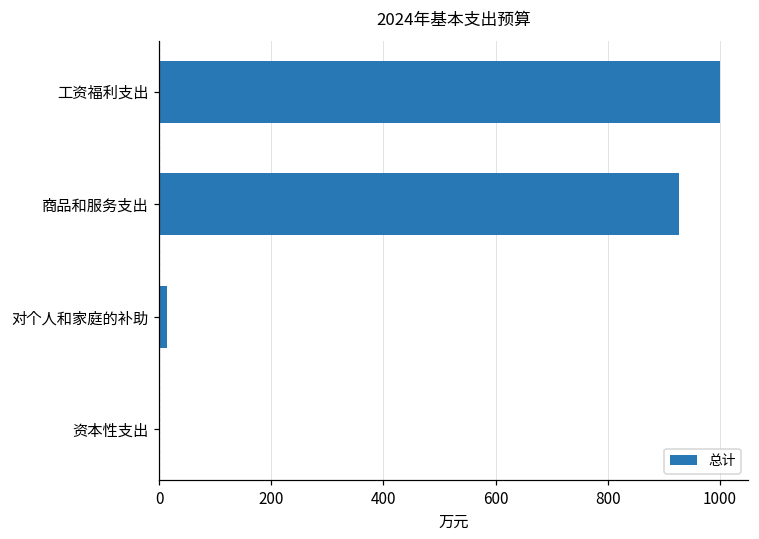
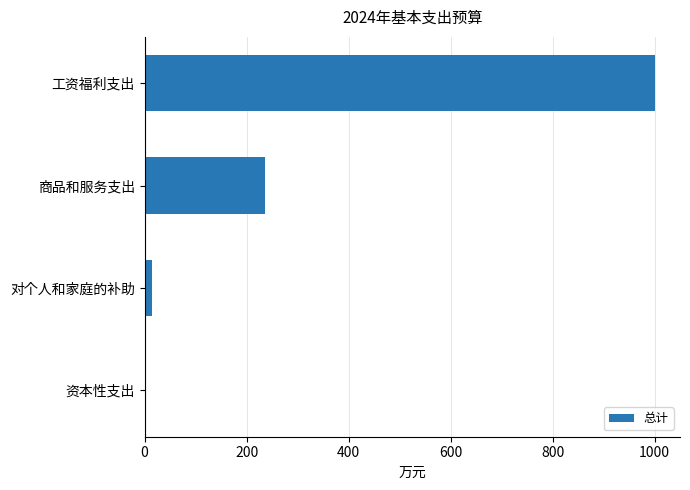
  {
    "工资福利支出": 1000,
-   "商品和服务支出": 930,
+   "商品和服务支出": 240,
    "对个人和家庭的补助": 10
  }
